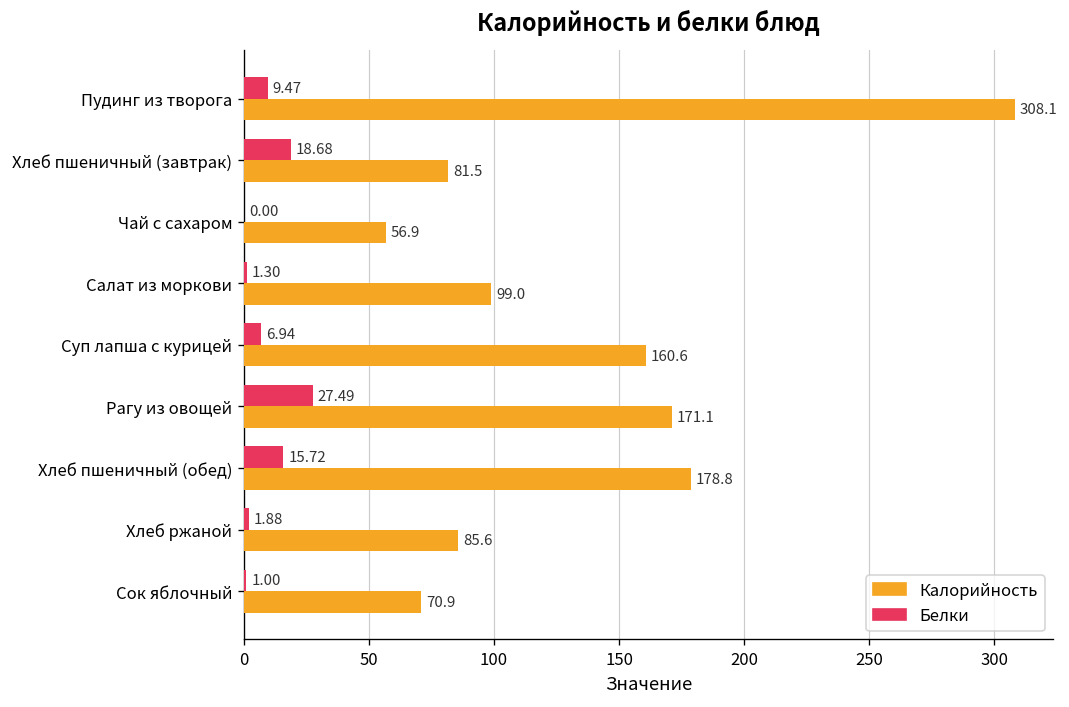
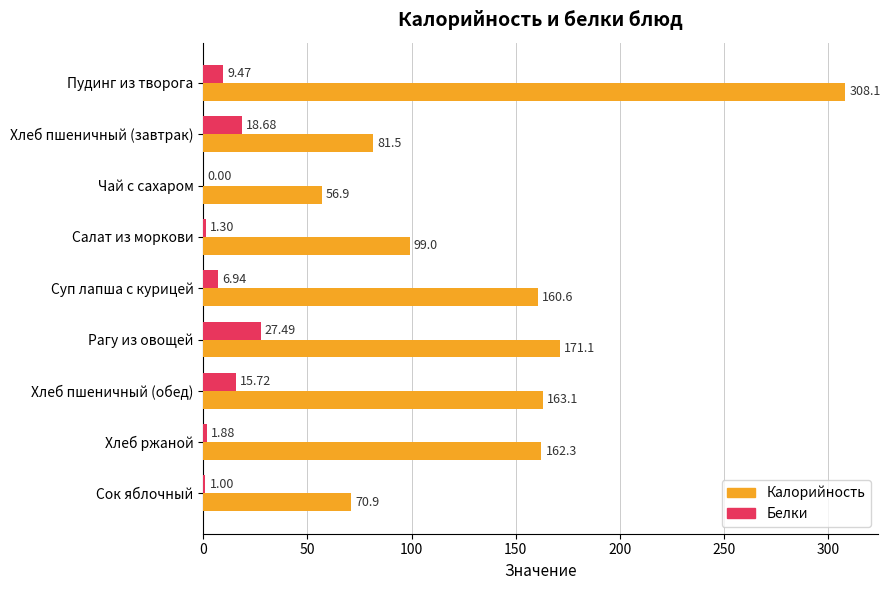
  {
    "Калорийность": {
      "Пудинг из творога": 308.1,
      "Хлеб пшеничный (завтрак)": 81.5,
      "Чай с сахаром": 56.9,
      "Салат из моркови": 99.0,
      "Суп лапша с курицей": 160.6,
      "Рагу из овощей": 171.1,
-     "Хлеб пшеничный (обед)": 178.8,
-     "Хлеб ржаной": 85.6,
+     "Хлеб пшеничный (обед)": 163.1,
+     "Хлеб ржаной": 162.3,
      "Сок яблочный": 70.9
    },
    "Белки": {
      "Пудинг из творога": 9.47,
      "Хлеб пшеничный (завтрак)": 18.68,
      "Чай с сахаром": 0.00,
      "Салат из моркови": 1.30,
      "Суп лапша с курицей": 6.94,
      "Рагу из овощей": 27.49,
      "Хлеб пшеничный (обед)": 15.72,
      "Хлеб ржаной": 1.88,
      "Сок яблочный": 1.00
    }
  }
